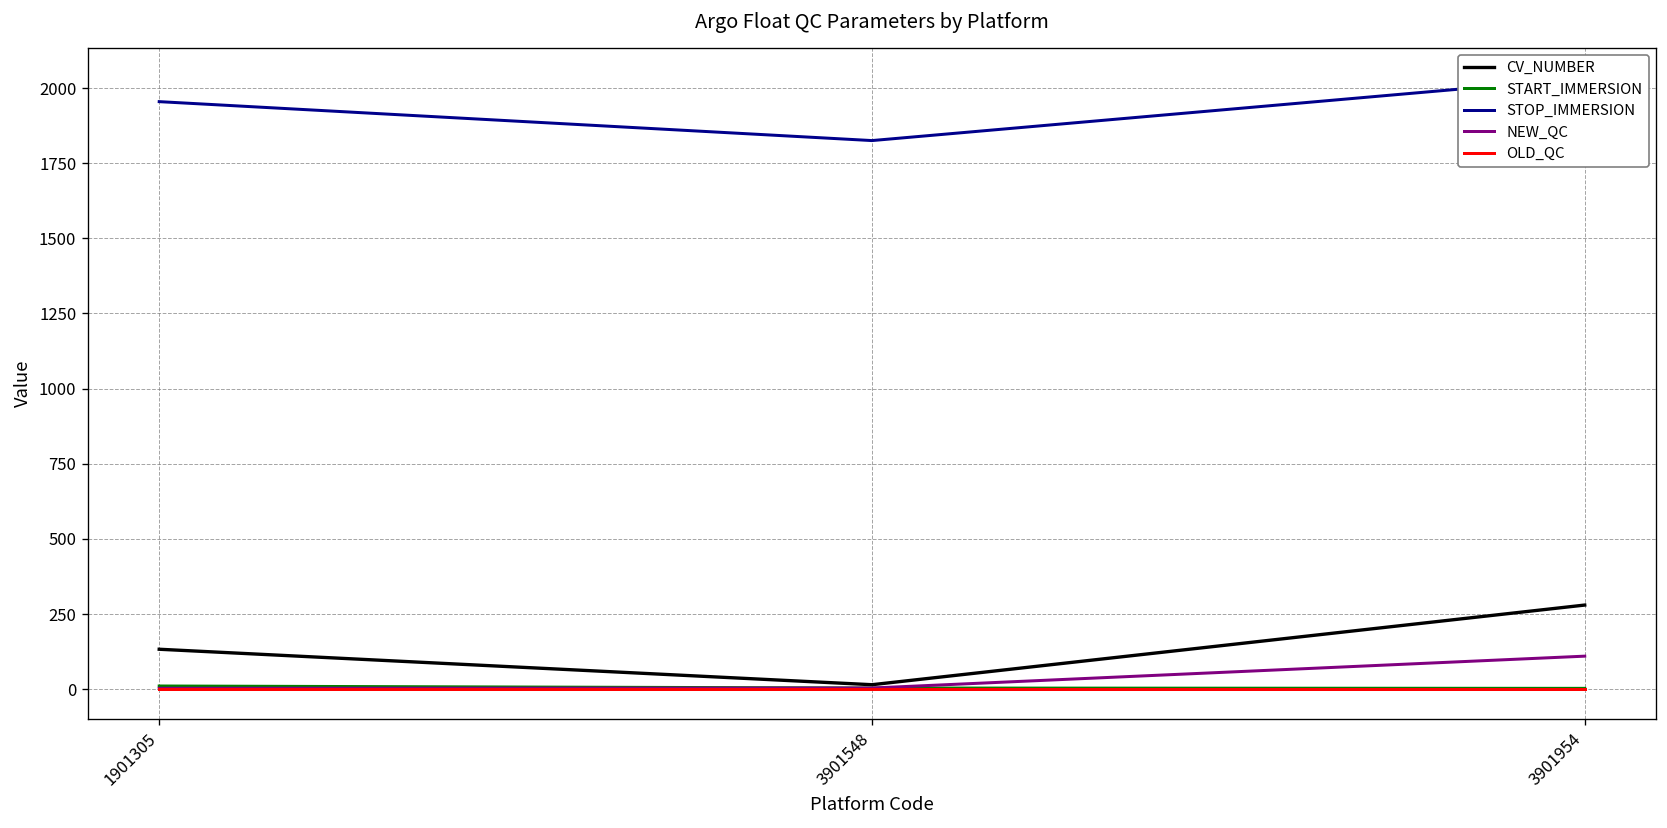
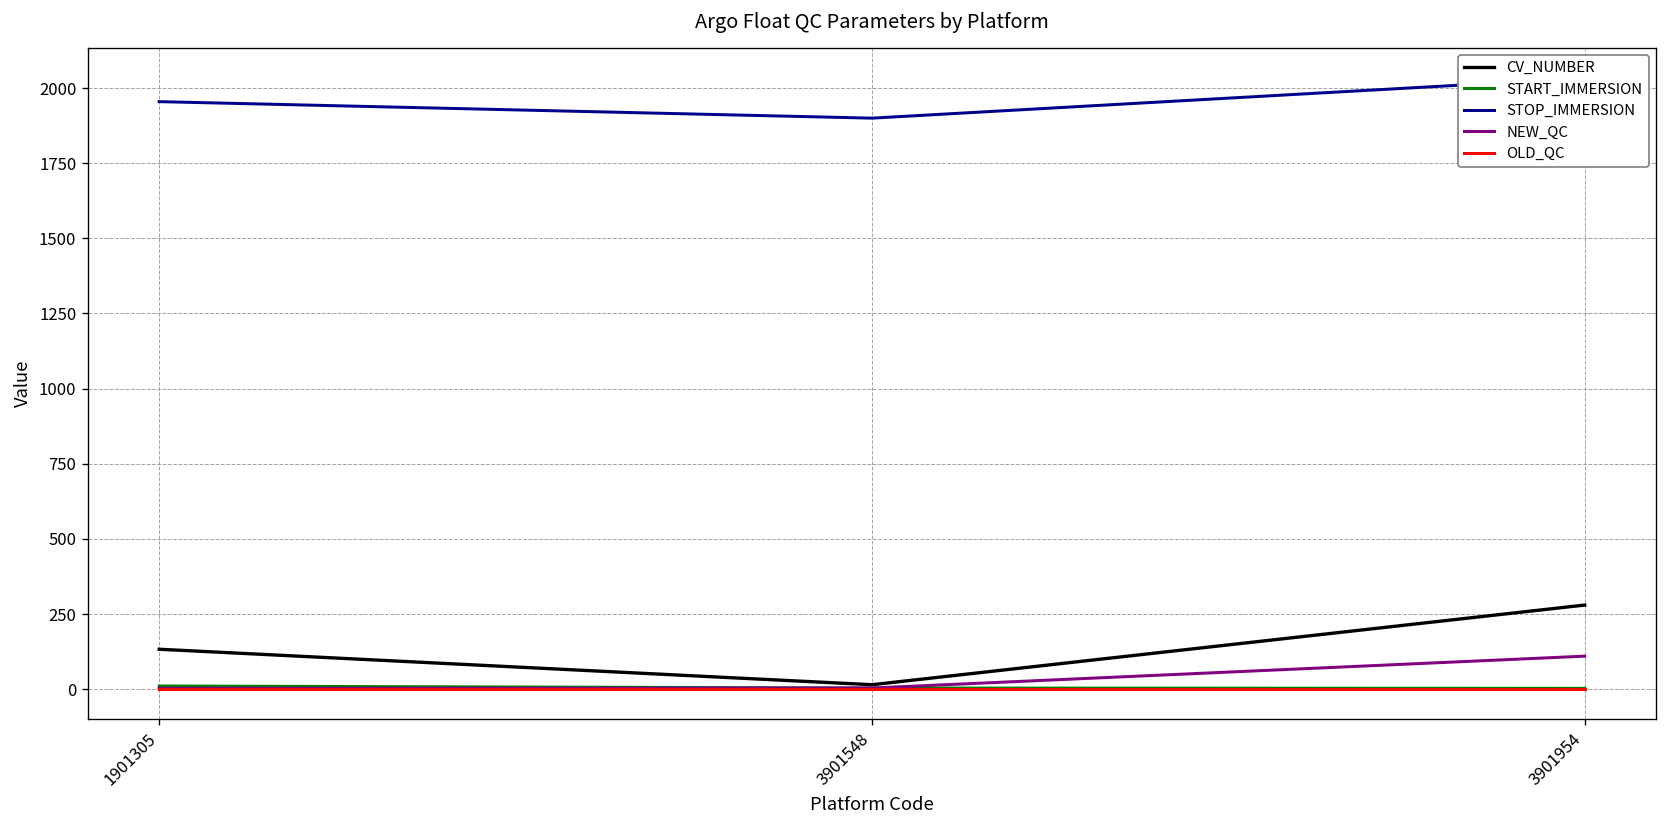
  {
    "CV_NUMBER": {
      "1901305": 130,
      "3901548": 20,
      "3901954": 280
    },
    "STOP_IMMERSION": {
      "1901305": 1950,
-     "3901548": 1830
+     "3901548": 1900
    },
    "NEW_QC": {
      "3901954": 110
    }
  }
